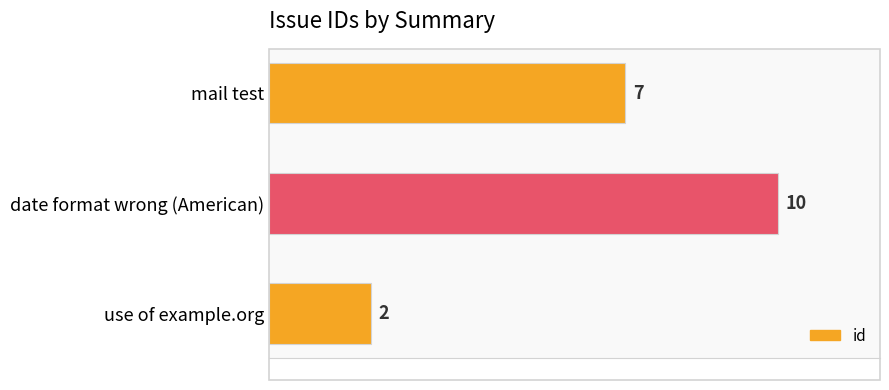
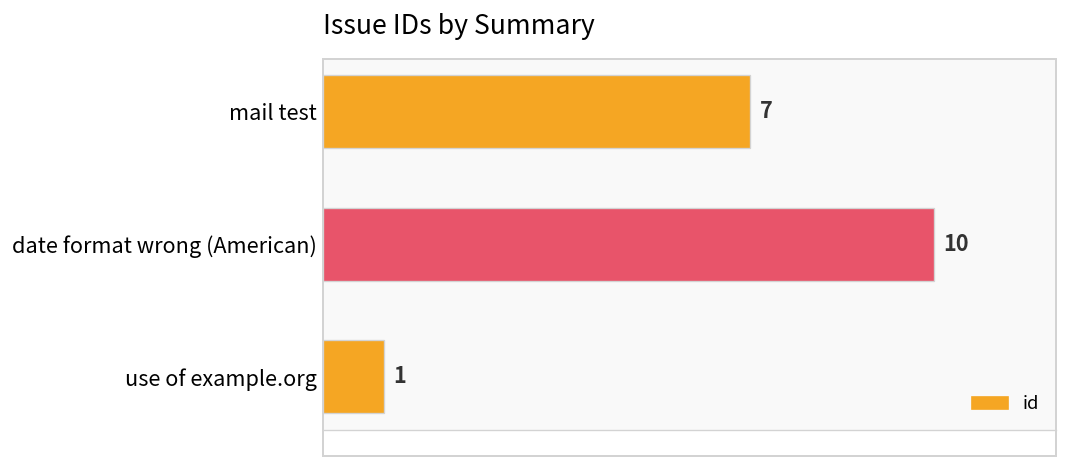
  {
    "mail test": 7,
    "date format wrong (American)": 10,
-   "use of example.org": 2
+   "use of example.org": 1
  }
